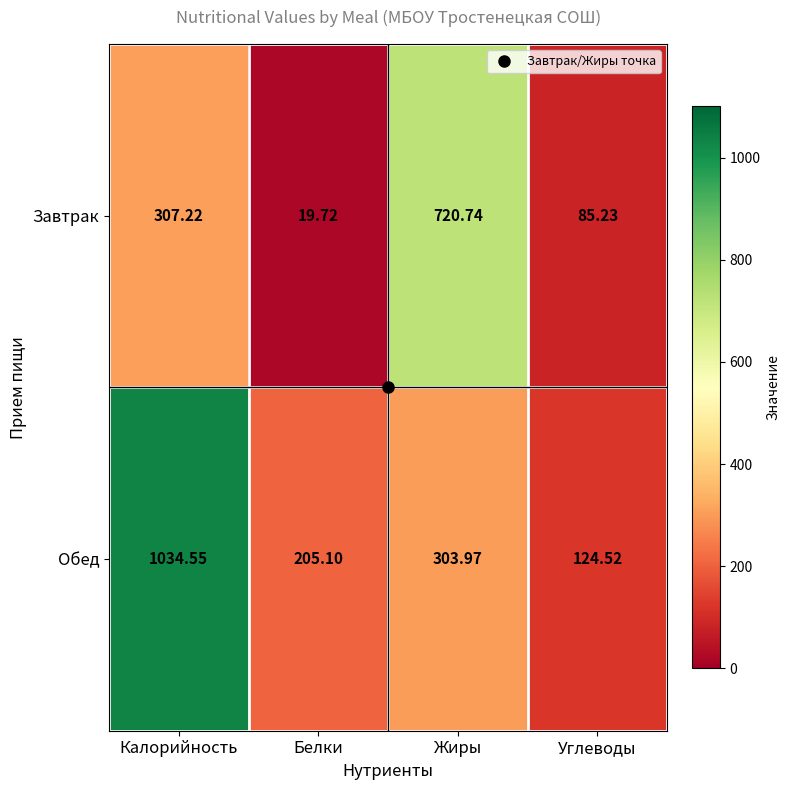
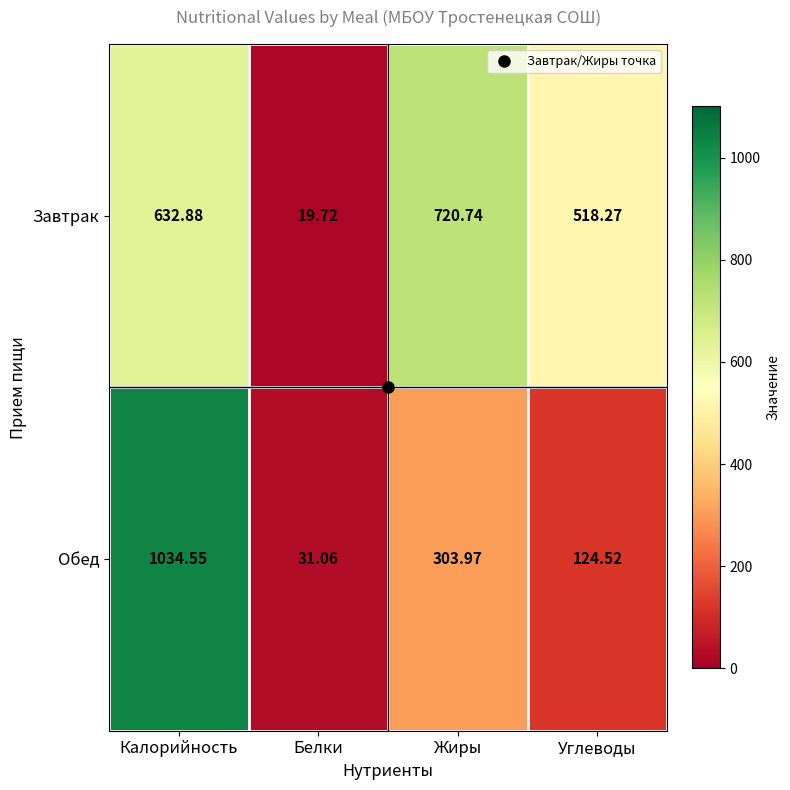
  {
    "Завтрак": {
-     "Калорийность": 307.22,
+     "Калорийность": 632.88,
      "Белки": 19.72,
      "Жиры": 720.74,
-     "Углеводы": 85.23
+     "Углеводы": 518.27
    },
    "Обед": {
      "Калорийность": 1034.55,
-     "Белки": 205.10,
+     "Белки": 31.06,
      "Жиры": 303.97,
      "Углеводы": 124.52
    }
  }
